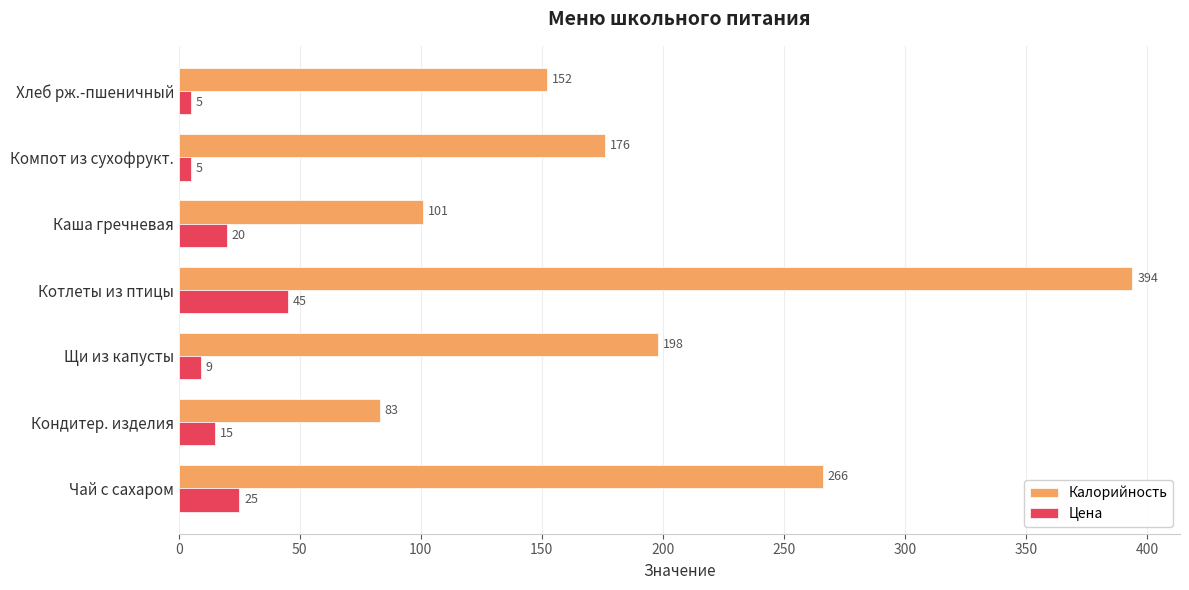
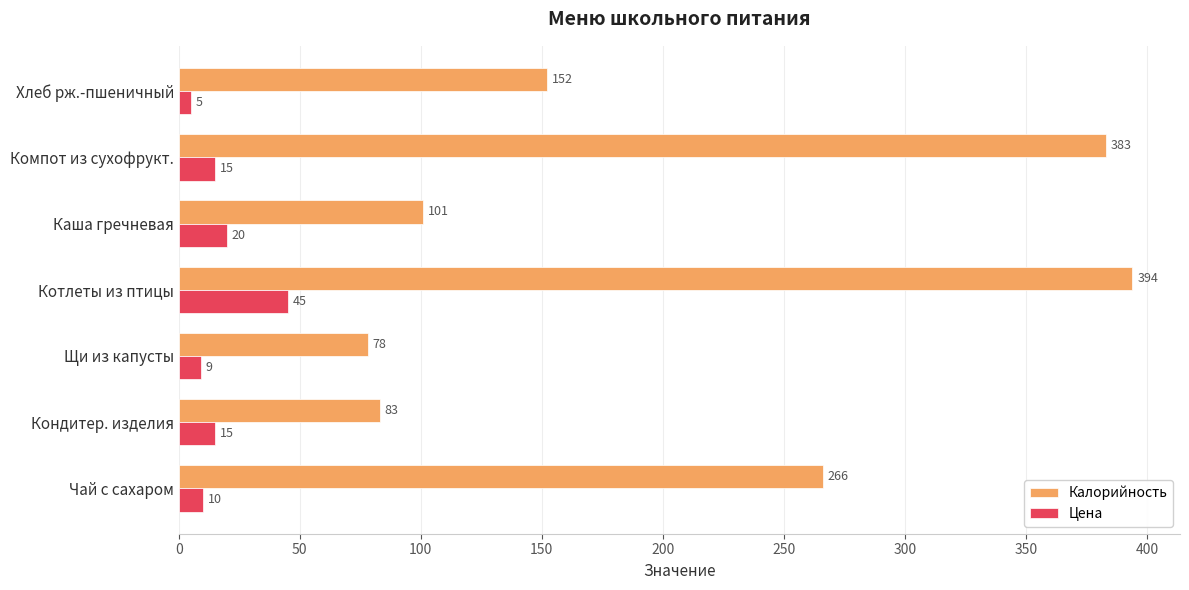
  {
    "Калорийность": {
      "Хлеб рж.-пшеничный": 152,
-     "Компот из сухофрукт.": 176,
+     "Компот из сухофрукт.": 383,
      "Каша гречневая": 101,
      "Котлеты из птицы": 394,
-     "Щи из капусты": 198,
+     "Щи из капусты": 78,
      "Кондитер. изделия": 83,
      "Чай с сахаром": 266
    },
    "Цена": {
      "Хлеб рж.-пшеничный": 5,
-     "Компот из сухофрукт.": 5,
+     "Компот из сухофрукт.": 15,
      "Каша гречневая": 20,
      "Котлеты из птицы": 45,
      "Щи из капусты": 9,
      "Кондитер. изделия": 15,
-     "Чай с сахаром": 25
+     "Чай с сахаром": 10
    }
  }
